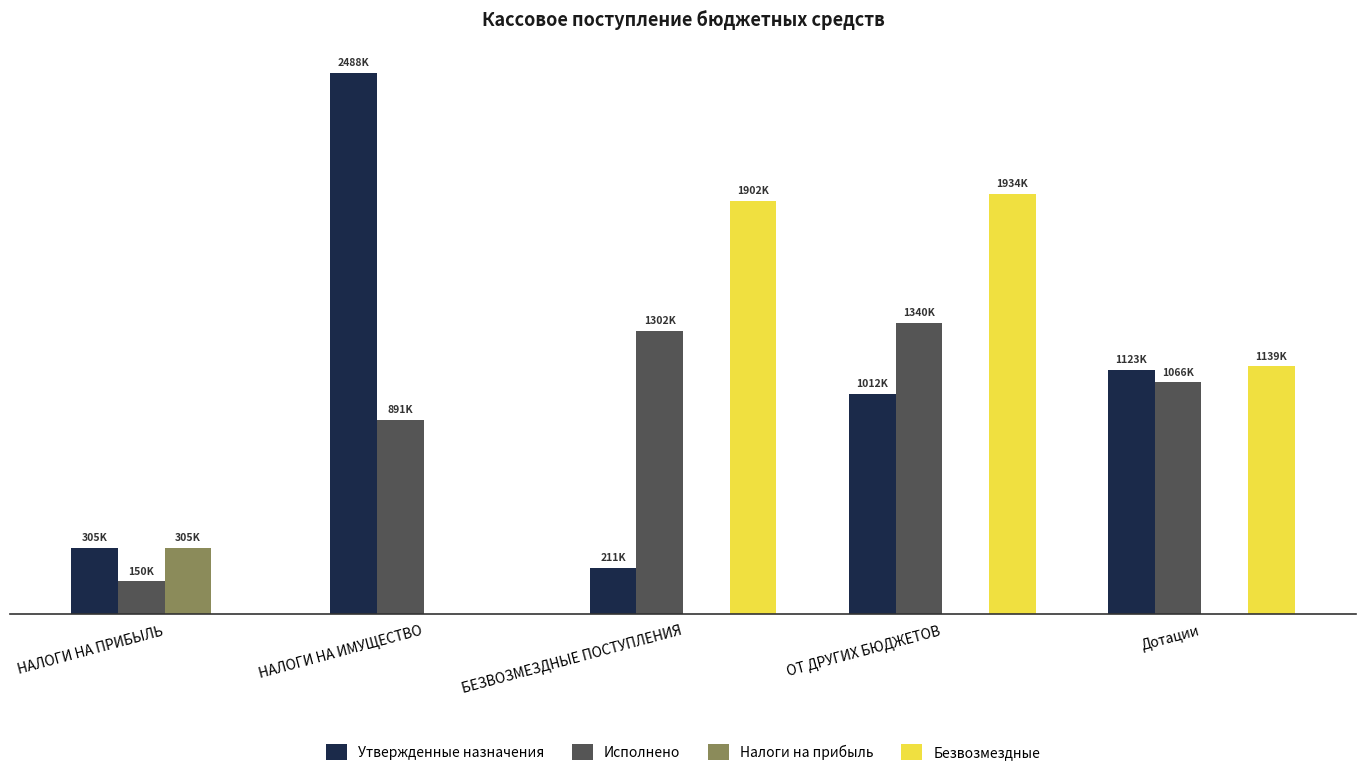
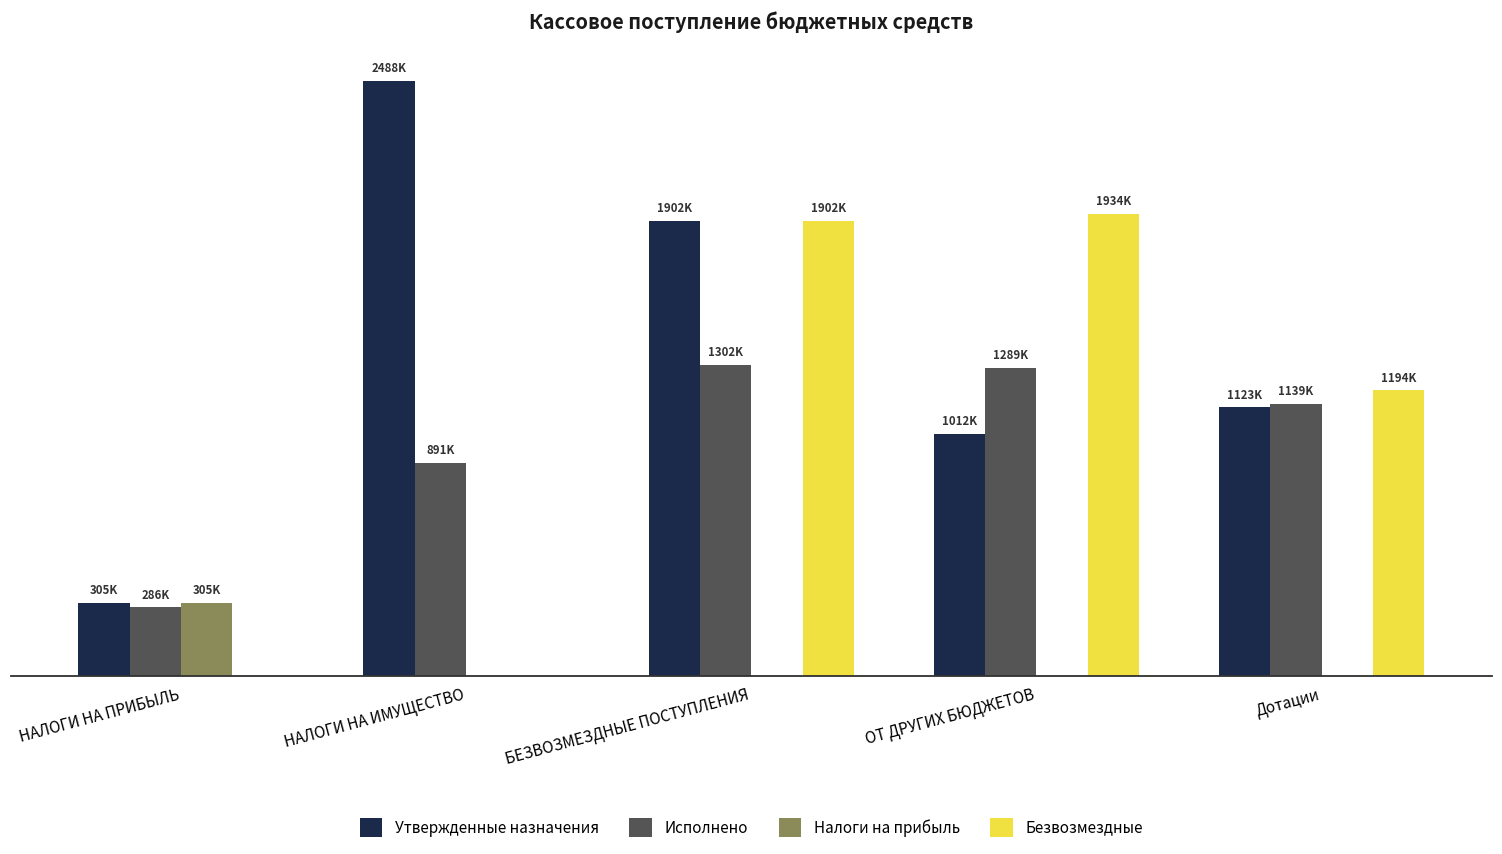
  {
    "Утвержденные назначения": {
      "НАЛОГИ НА ПРИБЫЛЬ": "305K",
      "НАЛОГИ НА ИМУЩЕСТВО": "2488K",
-     "БЕЗВОЗМЕЗДНЫЕ ПОСТУПЛЕНИЯ": "211K",
+     "БЕЗВОЗМЕЗДНЫЕ ПОСТУПЛЕНИЯ": "1902K",
      "ОТ ДРУГИХ БЮДЖЕТОВ": "1012K",
      "Дотации": "1123K"
    },
    "Исполнено": {
-     "НАЛОГИ НА ПРИБЫЛЬ": "150K",
+     "НАЛОГИ НА ПРИБЫЛЬ": "286K",
      "НАЛОГИ НА ИМУЩЕСТВО": "891K",
      "БЕЗВОЗМЕЗДНЫЕ ПОСТУПЛЕНИЯ": "1302K",
-     "ОТ ДРУГИХ БЮДЖЕТОВ": "1340K",
-     "Дотации": "1066K"
+     "ОТ ДРУГИХ БЮДЖЕТОВ": "1289K",
+     "Дотации": "1139K"
    },
    "Налоги на прибыль": {
      "НАЛОГИ НА ПРИБЫЛЬ": "305K"
    },
    "Безвозмездные": {
      "БЕЗВОЗМЕЗДНЫЕ ПОСТУПЛЕНИЯ": "1902K",
      "ОТ ДРУГИХ БЮДЖЕТОВ": "1934K",
-     "Дотации": "1139K"
+     "Дотации": "1194K"
    }
  }
